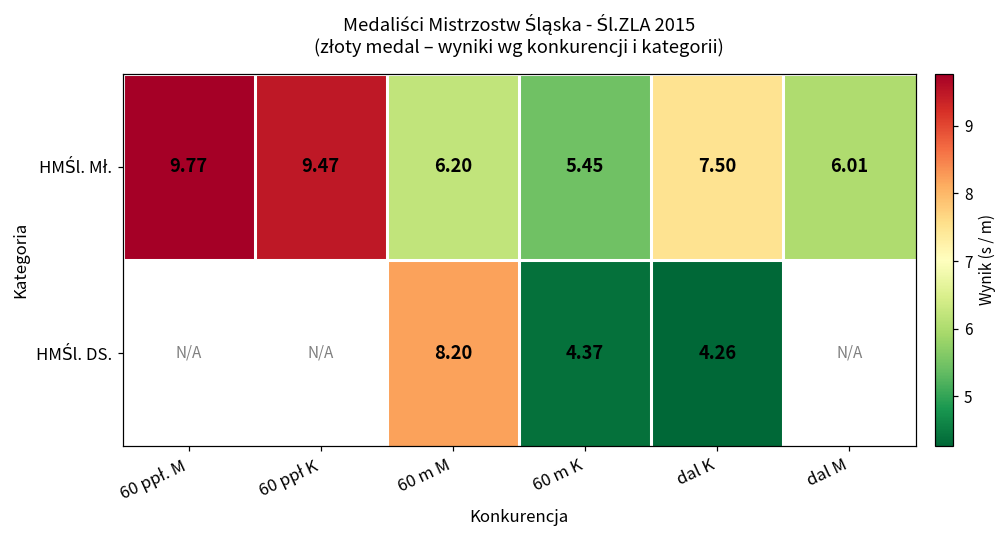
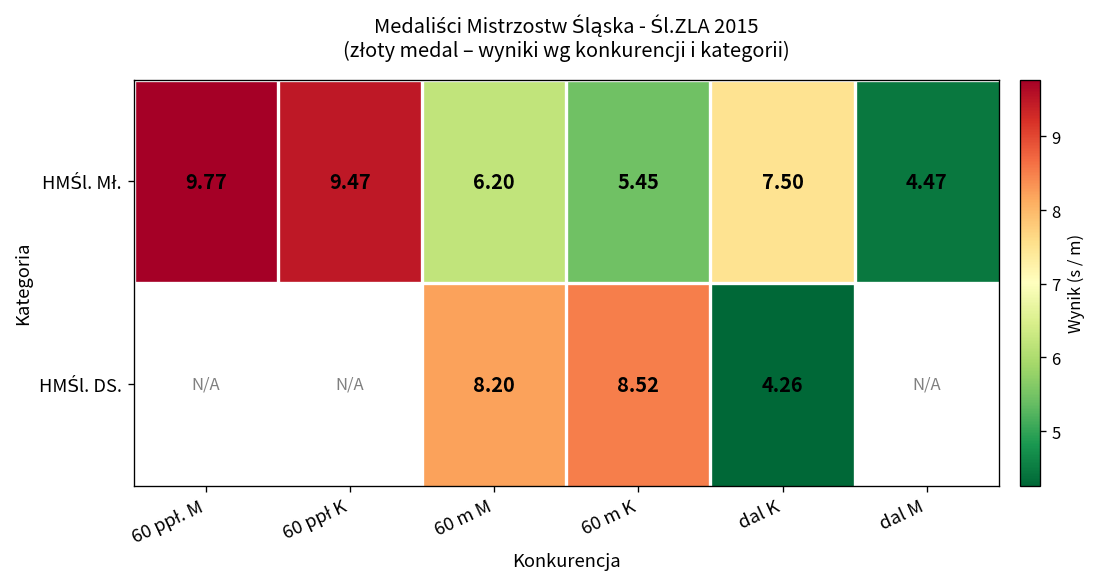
  {
    "HMŚl. Mł.": {
      "60 ppł. M": 9.77,
      "60 ppł K": 9.47,
      "60 m M": 6.20,
      "60 m K": 5.45,
      "dal K": 7.50,
-     "dal M": 6.01
+     "dal M": 4.47
    },
    "HMŚl. DS.": {
      "60 m M": 8.20,
-     "60 m K": 4.37,
+     "60 m K": 8.52,
      "dal K": 4.26
    }
  }
